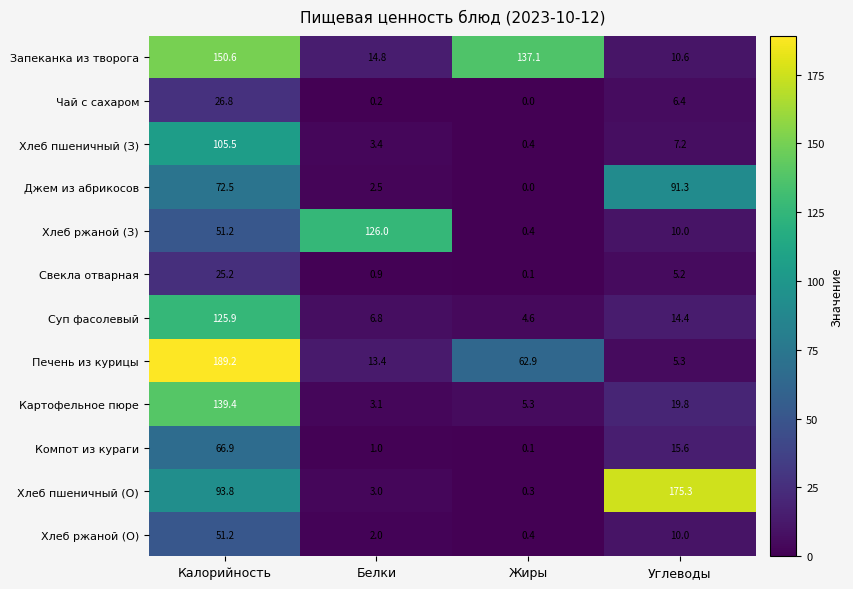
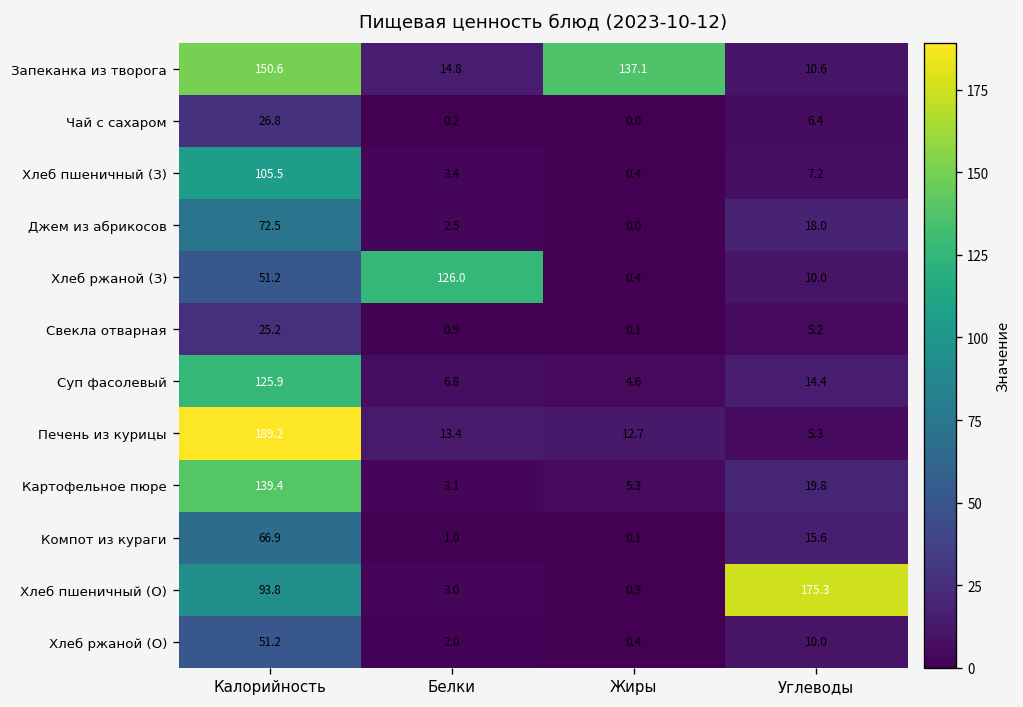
  {
    "Запеканка из творога": {
      "Калорийность": 150.6,
      "Белки": 14.8,
      "Жиры": 137.1,
      "Углеводы": 10.6
    },
    "Чай с сахаром": {
      "Калорийность": 26.8,
      "Белки": 0.2,
      "Жиры": 0.0,
      "Углеводы": 6.4
    },
    "Хлеб пшеничный (З)": {
      "Калорийность": 105.5,
      "Белки": 3.4,
      "Жиры": 0.4,
      "Углеводы": 7.2
    },
    "Джем из абрикосов": {
      "Калорийность": 72.5,
      "Белки": 2.5,
      "Жиры": 0.0,
-     "Углеводы": 91.3
+     "Углеводы": 18.0
    },
    "Хлеб ржаной (З)": {
      "Калорийность": 51.2,
      "Белки": 126.0,
      "Жиры": 0.4,
      "Углеводы": 10.0
    },
    "Свекла отварная": {
      "Калорийность": 25.2,
      "Белки": 0.9,
      "Жиры": 0.1,
      "Углеводы": 5.2
    },
    "Суп фасолевый": {
      "Калорийность": 125.9,
      "Белки": 6.8,
      "Жиры": 4.6,
      "Углеводы": 14.4
    },
    "Печень из курицы": {
      "Калорийность": 189.2,
      "Белки": 13.4,
-     "Жиры": 62.9,
+     "Жиры": 12.7,
      "Углеводы": 5.3
    },
    "Картофельное пюре": {
      "Калорийность": 139.4,
      "Белки": 3.1,
      "Жиры": 5.3,
      "Углеводы": 19.8
    },
    "Компот из кураги": {
      "Калорийность": 66.9,
      "Белки": 1.0,
      "Жиры": 0.1,
      "Углеводы": 15.6
    },
    "Хлеб пшеничный (О)": {
      "Калорийность": 93.8,
      "Белки": 3.0,
      "Жиры": 0.3,
      "Углеводы": 175.3
    },
    "Хлеб ржаной (О)": {
      "Калорийность": 51.2,
      "Белки": 2.0,
      "Жиры": 0.4,
      "Углеводы": 10.0
    }
  }
